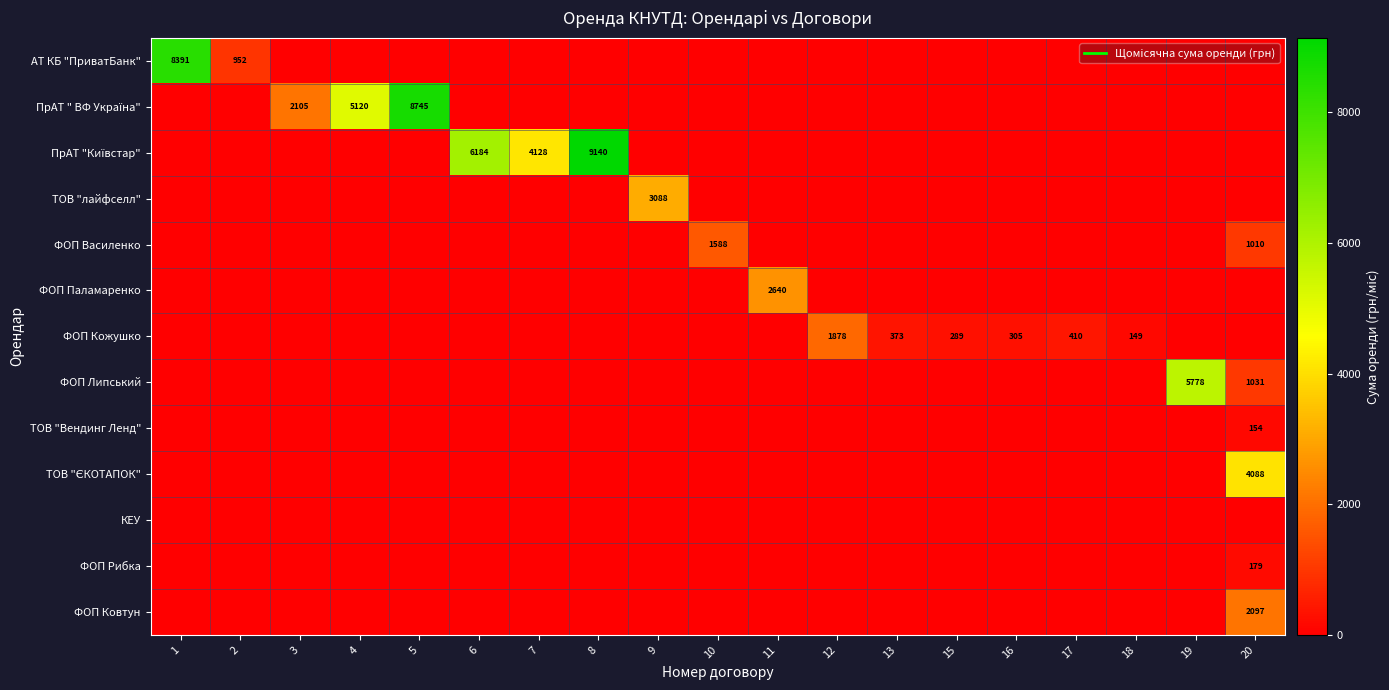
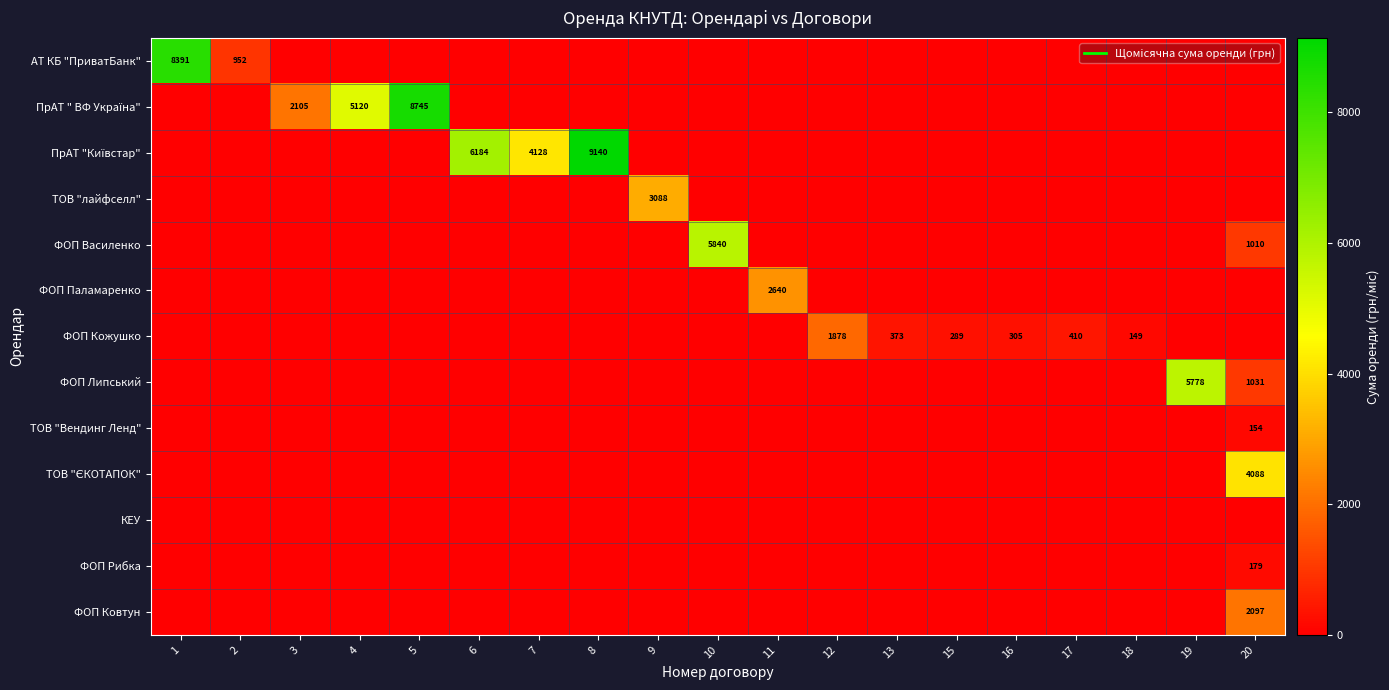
  {
    "АТ КБ \"ПриватБанк\"": {
      "1": 8391,
      "2": 952
    },
    "ПрАТ \" ВФ Україна\"": {
      "3": 2105,
      "4": 5120,
      "5": 8745
    },
    "ПрАТ \"Київстар\"": {
      "6": 6184,
      "7": 4128,
      "8": 9140
    },
    "ТОВ \"лайфселл\"": {
      "9": 3088
    },
    "ФОП Василенко": {
-     "10": 1588,
+     "10": 5840,
      "20": 1010
    },
    "ФОП Паламаренко": {
      "11": 2640
    },
    "ФОП Кожушко": {
      "12": 1878,
      "13": 373,
      "15": 289,
      "16": 305,
      "17": 410,
      "18": 149
    },
    "ФОП Липський": {
      "19": 5778,
      "20": 1031
    },
    "ТОВ \"Вендинг Ленд\"": {
      "20": 154
    },
    "ТОВ \"ЄКОТАПОК\"": {
      "20": 4088
    },
    "ФОП Рибка": {
      "20": 179
    },
    "ФОП Ковтун": {
      "20": 2097
    }
  }
